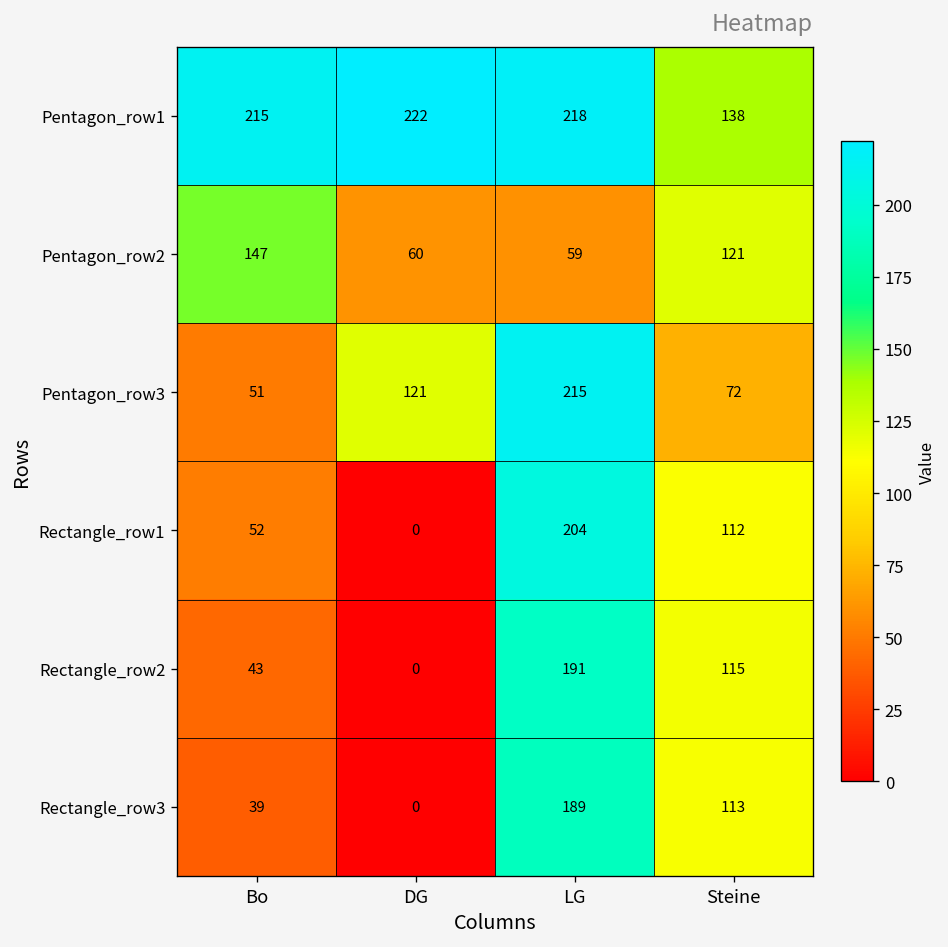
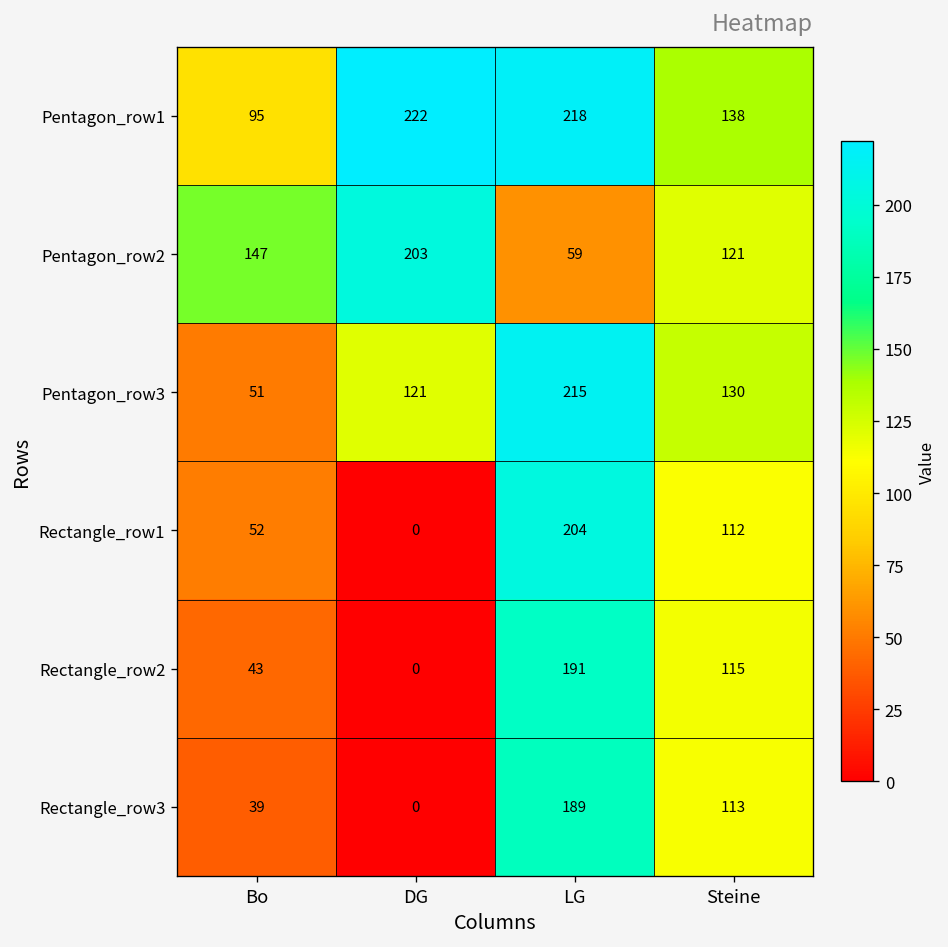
  {
    "Pentagon_row1": {
-     "Bo": 215,
+     "Bo": 95,
      "DG": 222,
      "LG": 218,
      "Steine": 138
    },
    "Pentagon_row2": {
      "Bo": 147,
-     "DG": 60,
+     "DG": 203,
      "LG": 59,
      "Steine": 121
    },
    "Pentagon_row3": {
      "Bo": 51,
      "DG": 121,
      "LG": 215,
-     "Steine": 72
+     "Steine": 130
    },
    "Rectangle_row1": {
      "Bo": 52,
      "DG": 0,
      "LG": 204,
      "Steine": 112
    },
    "Rectangle_row2": {
      "Bo": 43,
      "DG": 0,
      "LG": 191,
      "Steine": 115
    },
    "Rectangle_row3": {
      "Bo": 39,
      "DG": 0,
      "LG": 189,
      "Steine": 113
    }
  }
